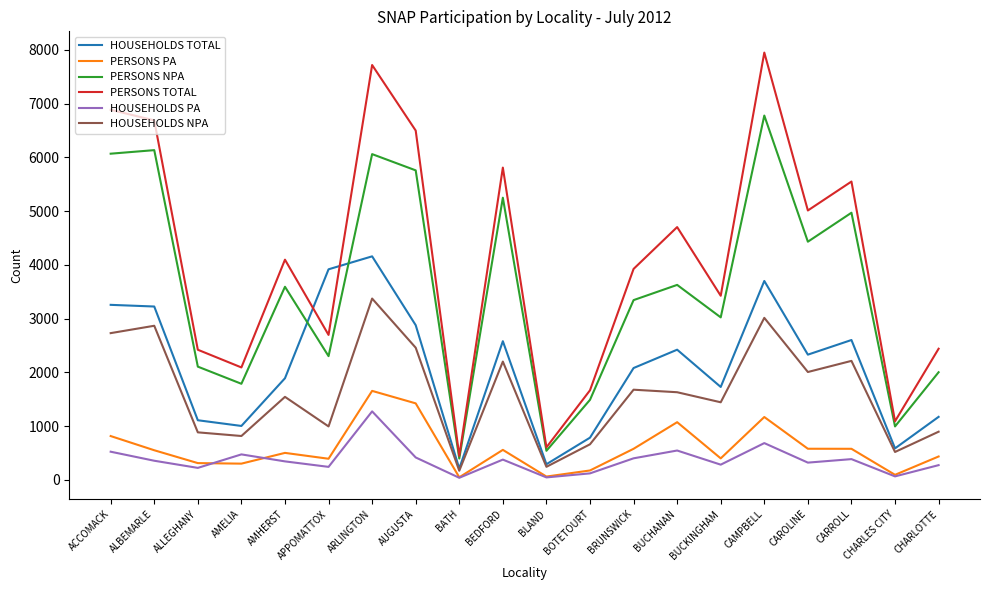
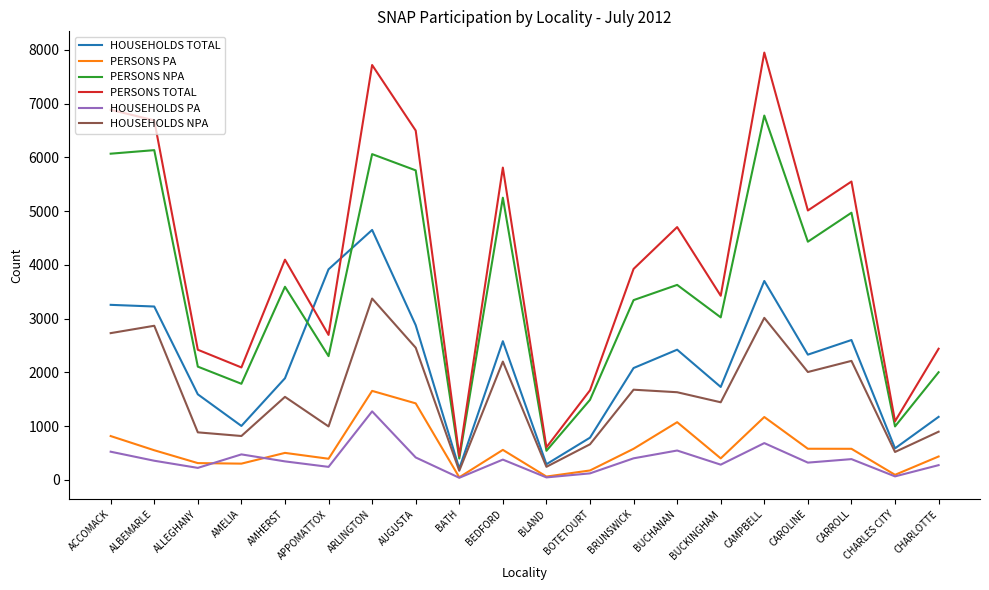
  {
    "HOUSEHOLDS TOTAL": {
      "ACCOMACK": 3300,
      "ALBEMARLE": 3200,
-     "ALLEGHANY": 1100,
+     "ALLEGHANY": 1600,
      "AMELIA": 1000,
      "AMHERST": 1900,
      "APPOMATTOX": 3900,
-     "ARLINGTON": 4200,
+     "ARLINGTON": 4700,
      "AUGUSTA": 2900,
      "BEDFORD": 2600,
      "BLAND": 300,
      "BOTETOURT": 800,
      "BRUNSWICK": 2100,
      "BUCHANAN": 2400,
      "BUCKINGHAM": 1700,
      "CAMPBELL": 3700,
      "CAROLINE": 2300,
      "CARROLL": 2600,
      "CHARLES CITY": 600,
      "CHARLOTTE": 1200
    },
    "PERSONS PA": {
      "ACCOMACK": 800,
      "ALBEMARLE": 600,
      "ALLEGHANY": 300,
      "AMELIA": 300,
      "AMHERST": 500,
      "APPOMATTOX": 400,
      "ARLINGTON": 1700,
      "AUGUSTA": 1400,
      "BEDFORD": 600,
      "BOTETOURT": 200,
      "BRUNSWICK": 600,
      "BUCHANAN": 1100,
      "BUCKINGHAM": 400,
      "CAMPBELL": 1200,
      "CAROLINE": 600,
      "CARROLL": 600,
      "CHARLOTTE": 400
    },
    "PERSONS NPA": {
      "ACCOMACK": 6100,
      "ALBEMARLE": 6100,
      "ALLEGHANY": 2100,
      "AMELIA": 1800,
      "AMHERST": 3600,
      "APPOMATTOX": 2300,
      "ARLINGTON": 6100,
      "AUGUSTA": 5800,
      "BATH": 400,
      "BEDFORD": 5200,
      "BLAND": 500,
      "BOTETOURT": 1500,
      "BRUNSWICK": 3300,
      "BUCHANAN": 3600,
      "BUCKINGHAM": 3000,
      "CAMPBELL": 6800,
      "CAROLINE": 4400,
      "CARROLL": 5000,
      "CHARLES CITY": 1000,
      "CHARLOTTE": 2000
    },
    "PERSONS TOTAL": {
      "ALLEGHANY": 2400,
      "AMELIA": 2100,
      "AMHERST": 4100,
      "APPOMATTOX": 2700,
      "ARLINGTON": 7700,
      "AUGUSTA": 6500,
      "BATH": 400,
      "BEDFORD": 5800,
      "BLAND": 600,
      "BOTETOURT": 1700,
      "BRUNSWICK": 3900,
      "BUCHANAN": 4700,
      "BUCKINGHAM": 3400,
      "CAMPBELL": 7900,
      "CAROLINE": 5000,
      "CARROLL": 5600,
      "CHARLES CITY": 1100,
      "CHARLOTTE": 2400
    },
    "HOUSEHOLDS PA": {
      "ACCOMACK": 500,
      "ALBEMARLE": 400,
      "ALLEGHANY": 200,
      "AMELIA": 500,
      "AMHERST": 300,
      "APPOMATTOX": 200,
      "ARLINGTON": 1300,
      "AUGUSTA": 400,
      "BEDFORD": 400,
      "BOTETOURT": 100,
      "BRUNSWICK": 400,
      "BUCHANAN": 500,
      "BUCKINGHAM": 300,
      "CAMPBELL": 700,
      "CAROLINE": 300,
      "CARROLL": 400,
      "CHARLOTTE": 300
    },
    "HOUSEHOLDS NPA": {
      "ACCOMACK": 2700,
      "ALBEMARLE": 2900,
      "ALLEGHANY": 900,
      "AMELIA": 800,
      "AMHERST": 1500,
      "APPOMATTOX": 1000,
      "ARLINGTON": 3400,
      "AUGUSTA": 2500,
      "BEDFORD": 2200,
      "BLAND": 200,
      "BOTETOURT": 700,
      "BRUNSWICK": 1700,
      "BUCHANAN": 1600,
      "BUCKINGHAM": 1400,
      "CAMPBELL": 3000,
      "CAROLINE": 2000,
      "CARROLL": 2200,
      "CHARLES CITY": 500,
      "CHARLOTTE": 900
    }
  }
